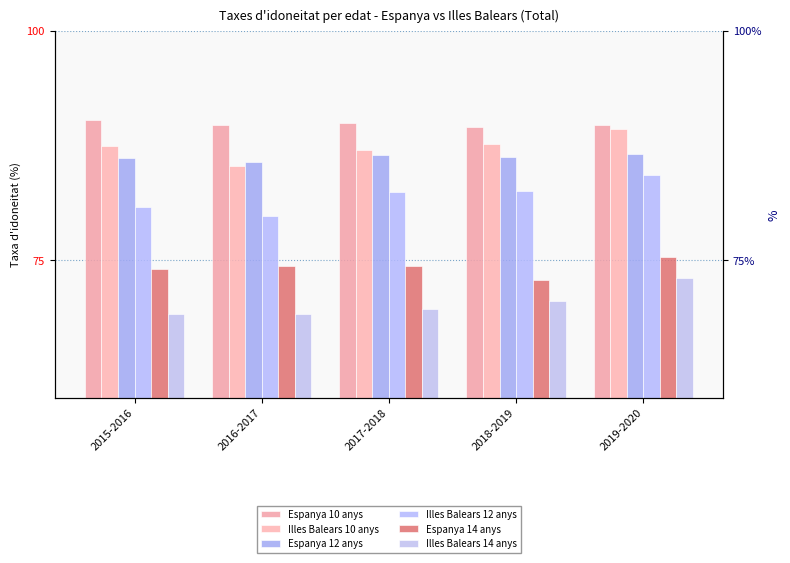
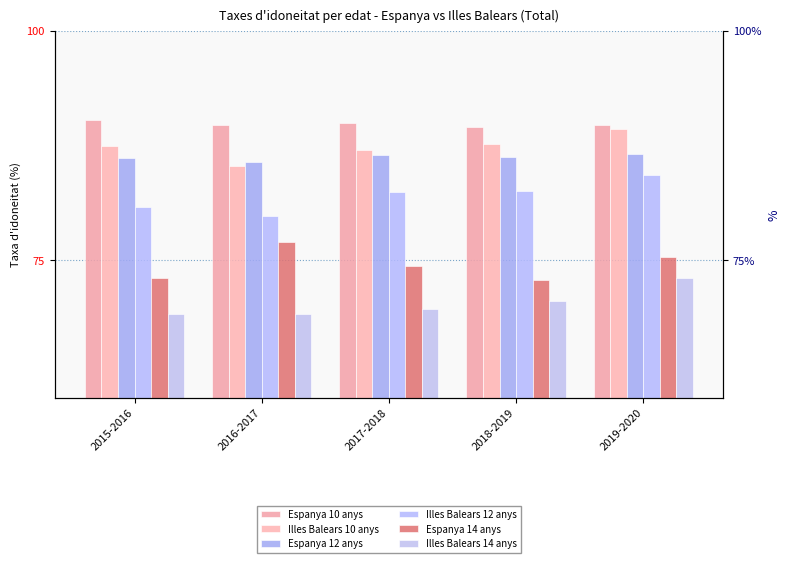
  {
    "Espanya 14 anys": {
-     "2015-2016": 74,
-     "2016-2017": 74,
+     "2015-2016": 73,
+     "2016-2017": 77,
      "2017-2018": 74,
      "2018-2019": 73,
      "2019-2020": 75
    }
  }
